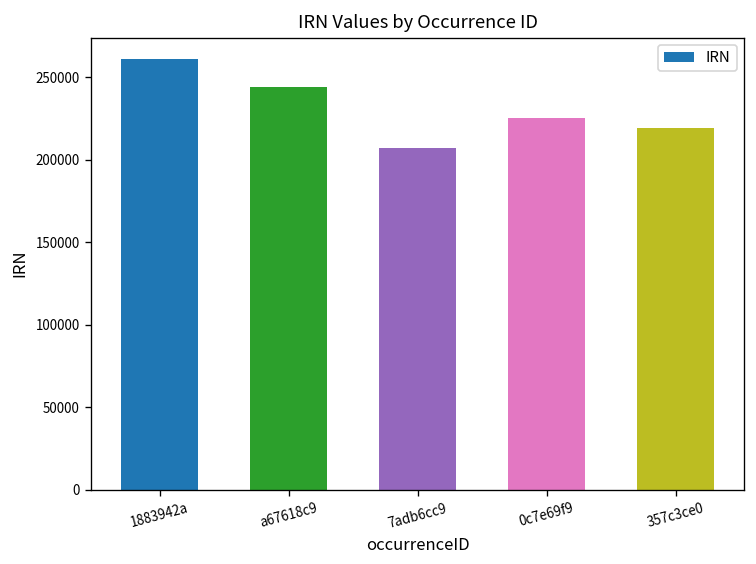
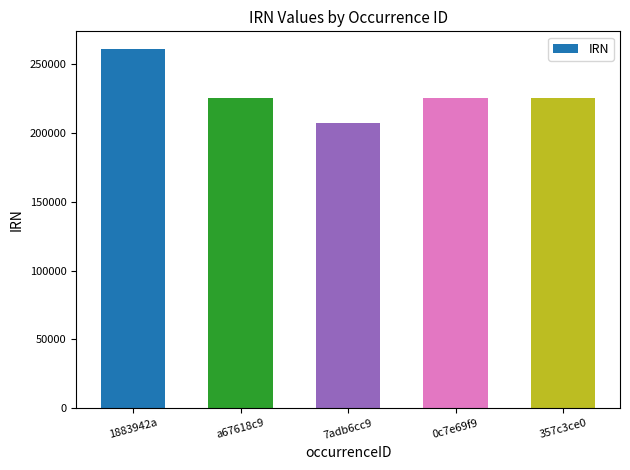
  {
    "1883942a": 261000,
-   "a67618c9": 244000,
+   "a67618c9": 225000,
    "7adb6cc9": 207000,
    "0c7e69f9": 225000,
-   "357c3ce0": 219000
+   "357c3ce0": 225000
  }
